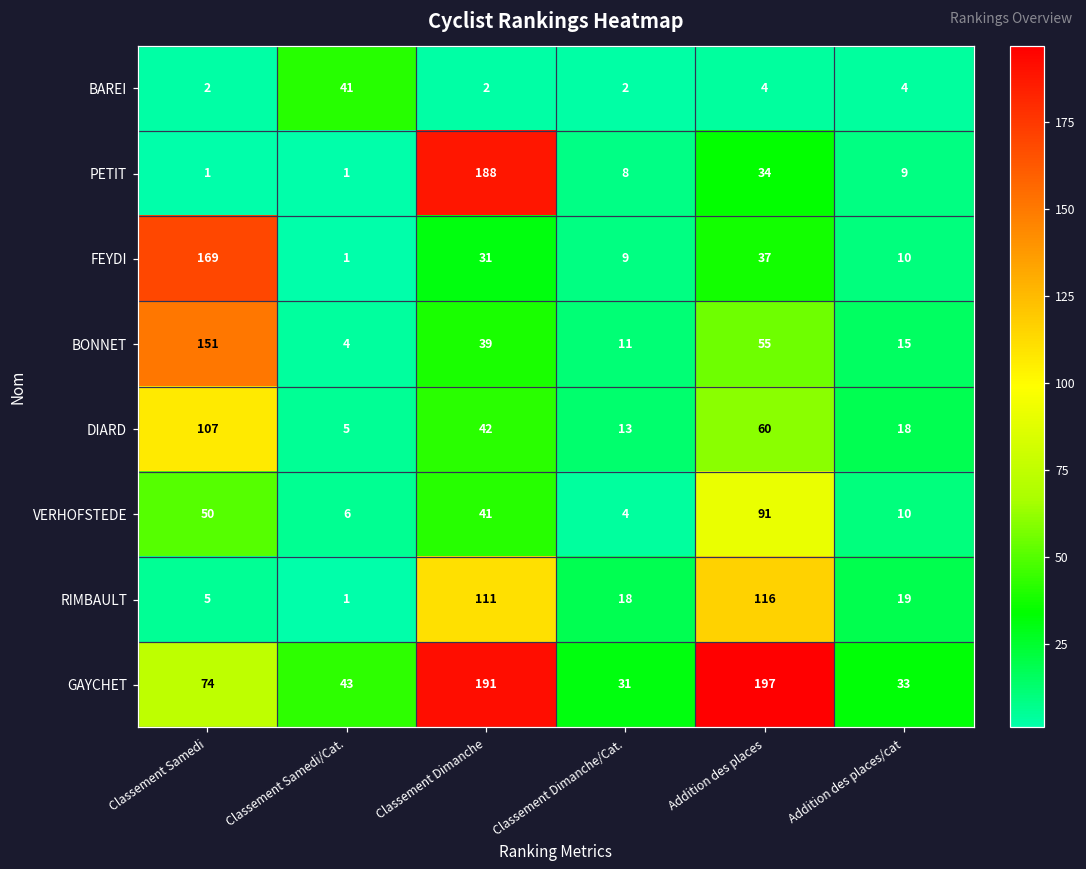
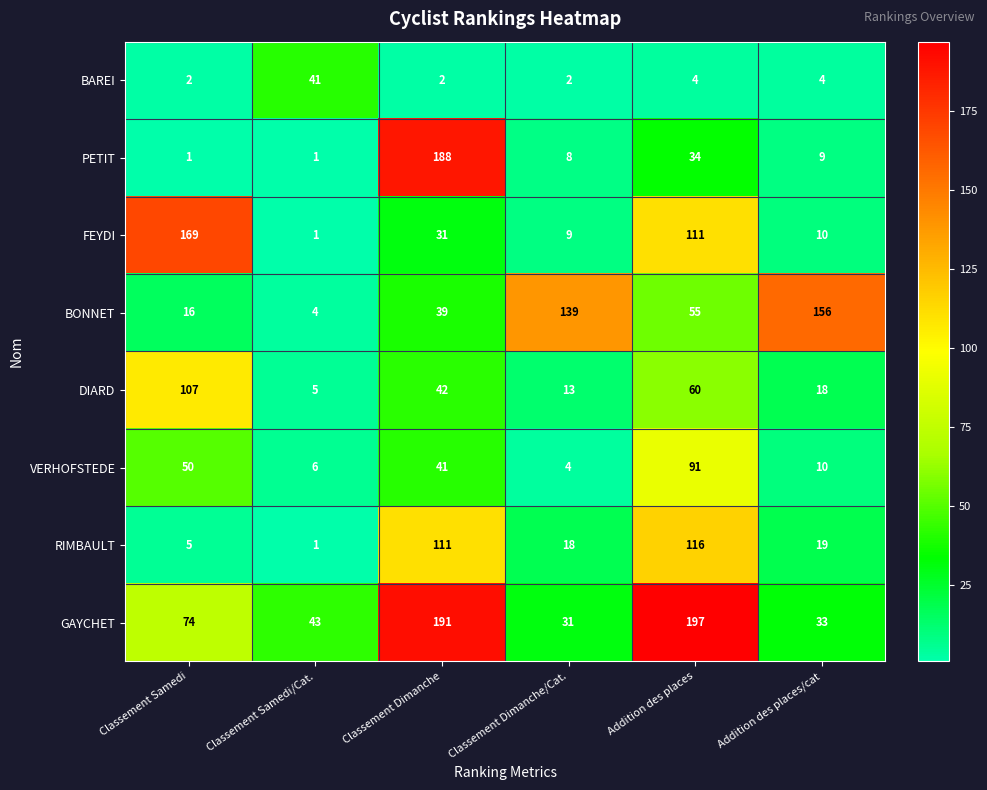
  {
    "BAREI": {
      "Classement Samedi": 2,
      "Classement Samedi/Cat.": 41,
      "Classement Dimanche": 2,
      "Classement Dimanche/Cat.": 2,
      "Addition des places": 4,
      "Addition des places/cat": 4
    },
    "PETIT": {
      "Classement Samedi": 1,
      "Classement Samedi/Cat.": 1,
      "Classement Dimanche": 188,
      "Classement Dimanche/Cat.": 8,
      "Addition des places": 34,
      "Addition des places/cat": 9
    },
    "FEYDI": {
      "Classement Samedi": 169,
      "Classement Samedi/Cat.": 1,
      "Classement Dimanche": 31,
      "Classement Dimanche/Cat.": 9,
-     "Addition des places": 37,
+     "Addition des places": 111,
      "Addition des places/cat": 10
    },
    "BONNET": {
-     "Classement Samedi": 151,
+     "Classement Samedi": 16,
      "Classement Samedi/Cat.": 4,
      "Classement Dimanche": 39,
-     "Classement Dimanche/Cat.": 11,
+     "Classement Dimanche/Cat.": 139,
      "Addition des places": 55,
-     "Addition des places/cat": 15
+     "Addition des places/cat": 156
    },
    "DIARD": {
      "Classement Samedi": 107,
      "Classement Samedi/Cat.": 5,
      "Classement Dimanche": 42,
      "Classement Dimanche/Cat.": 13,
      "Addition des places": 60,
      "Addition des places/cat": 18
    },
    "VERHOFSTEDE": {
      "Classement Samedi": 50,
      "Classement Samedi/Cat.": 6,
      "Classement Dimanche": 41,
      "Classement Dimanche/Cat.": 4,
      "Addition des places": 91,
      "Addition des places/cat": 10
    },
    "RIMBAULT": {
      "Classement Samedi": 5,
      "Classement Samedi/Cat.": 1,
      "Classement Dimanche": 111,
      "Classement Dimanche/Cat.": 18,
      "Addition des places": 116,
      "Addition des places/cat": 19
    },
    "GAYCHET": {
      "Classement Samedi": 74,
      "Classement Samedi/Cat.": 43,
      "Classement Dimanche": 191,
      "Classement Dimanche/Cat.": 31,
      "Addition des places": 197,
      "Addition des places/cat": 33
    }
  }
